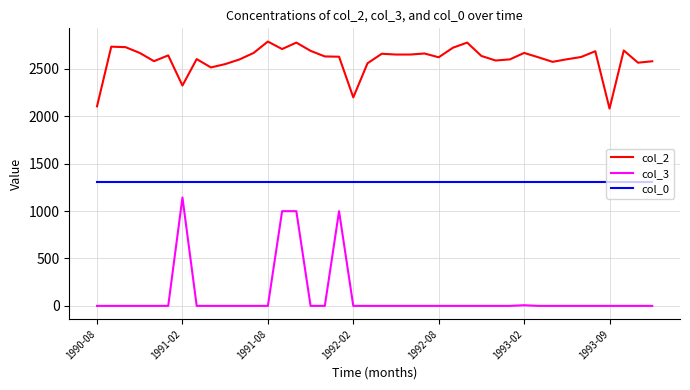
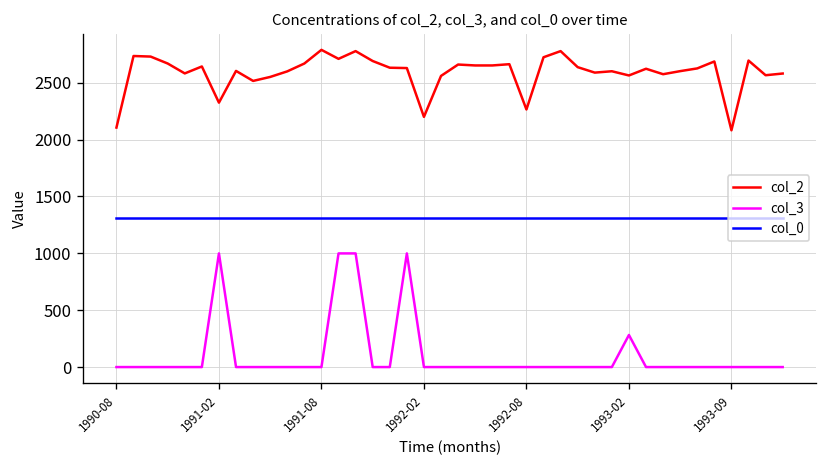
  {
    "col_2": {
      "1990-08": 2100,
      "1991-02": 2300,
      "1991-08": 2800,
      "1992-02": 2200,
-     "1992-08": 2600,
-     "1993-02": 2700,
+     "1992-08": 2300,
+     "1993-02": 2600,
      "1993-09": 2100
    },
    "col_3": {
      "1990-08": 0,
-     "1991-02": 1100,
+     "1991-02": 1000,
      "1991-08": 0,
      "1992-02": 0,
      "1992-08": 0,
-     "1993-02": 0,
+     "1993-02": 300,
      "1993-09": 0
    },
    "col_0": {
      "1990-08": 1300,
      "1991-02": 1300,
      "1991-08": 1300,
      "1992-02": 1300,
      "1992-08": 1300,
      "1993-02": 1300
    }
  }
